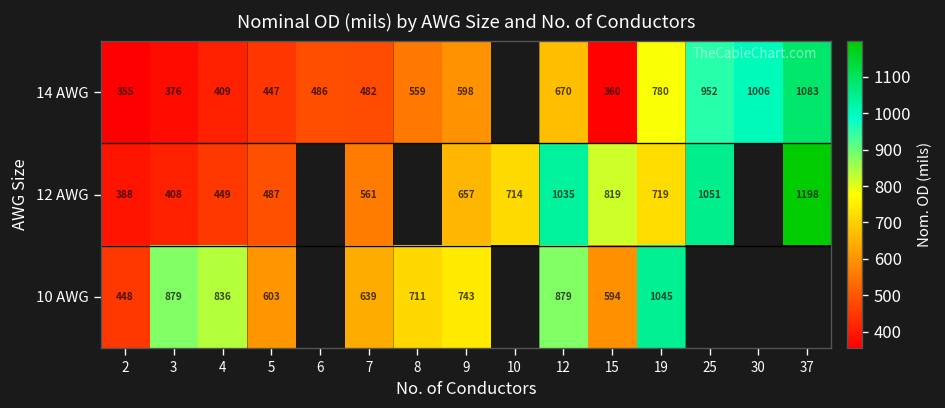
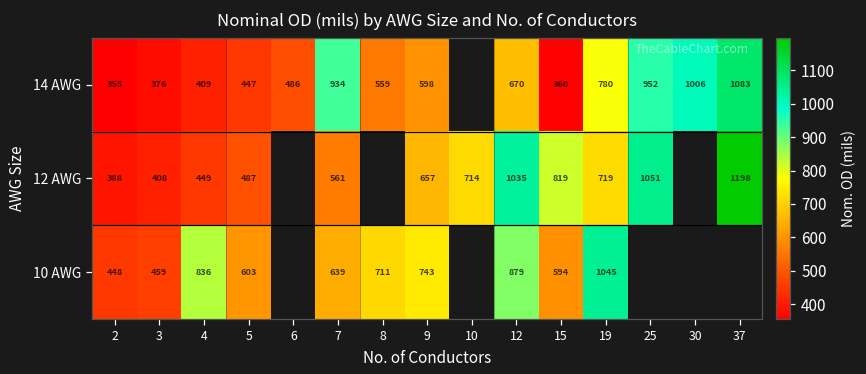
  {
    "14 AWG": {
      "2": 355,
      "3": 376,
      "4": 409,
      "5": 447,
      "6": 486,
-     "7": 482,
+     "7": 934,
      "8": 559,
      "9": 598,
      "12": 670,
      "15": 360,
      "19": 780,
      "25": 952,
      "37": 1083
    },
    "12 AWG": {
      "2": 388,
      "3": 408,
      "4": 449,
      "5": 487,
      "7": 561,
      "9": 657,
      "10": 714,
      "12": 1035,
      "15": 819,
      "19": 719,
      "25": 1051,
      "37": 1198
    },
    "10 AWG": {
      "2": 448,
-     "3": 879,
+     "3": 459,
      "4": 836,
      "5": 603,
      "7": 639,
      "8": 711,
      "9": 743,
      "12": 879,
      "15": 594,
      "19": 1045
    }
  }
